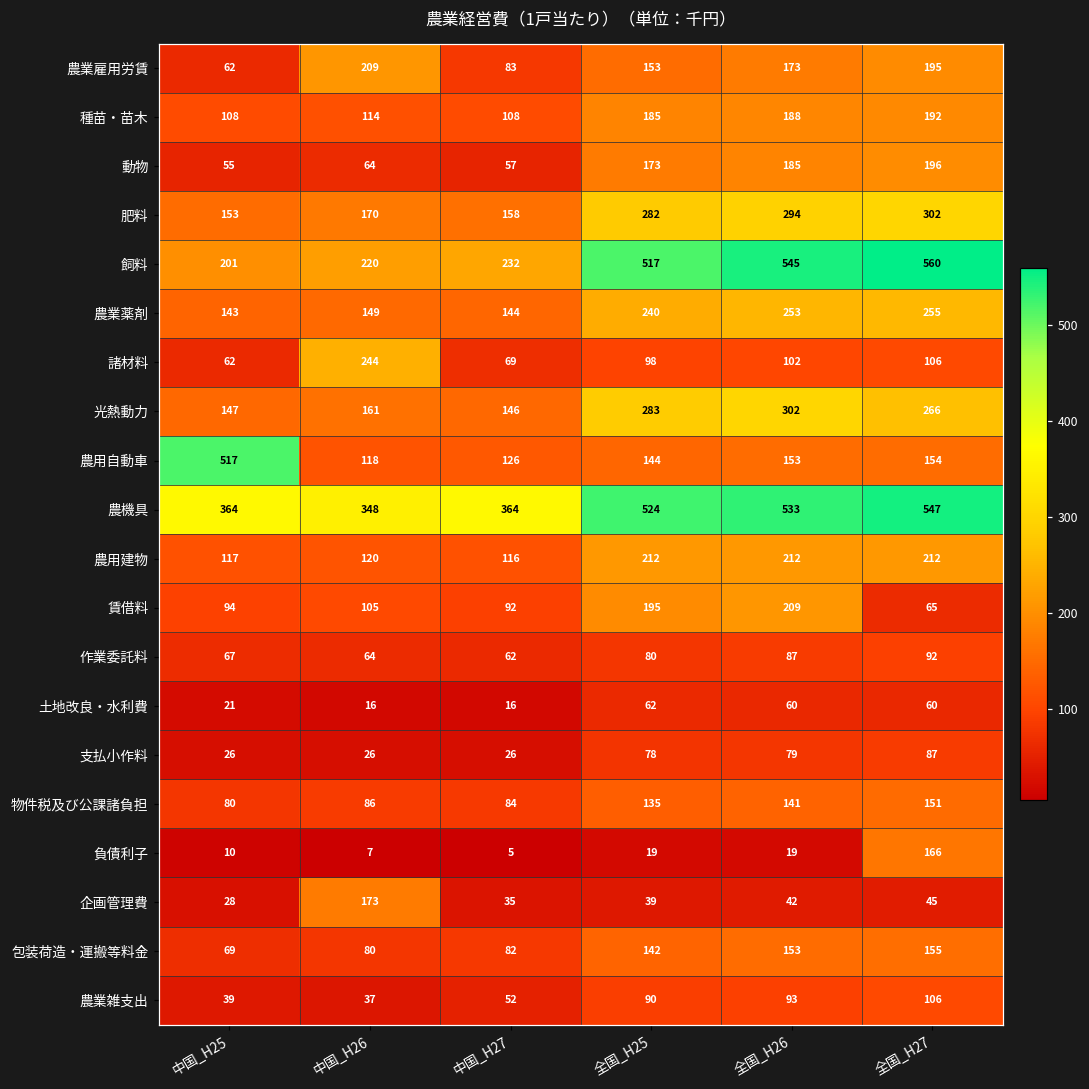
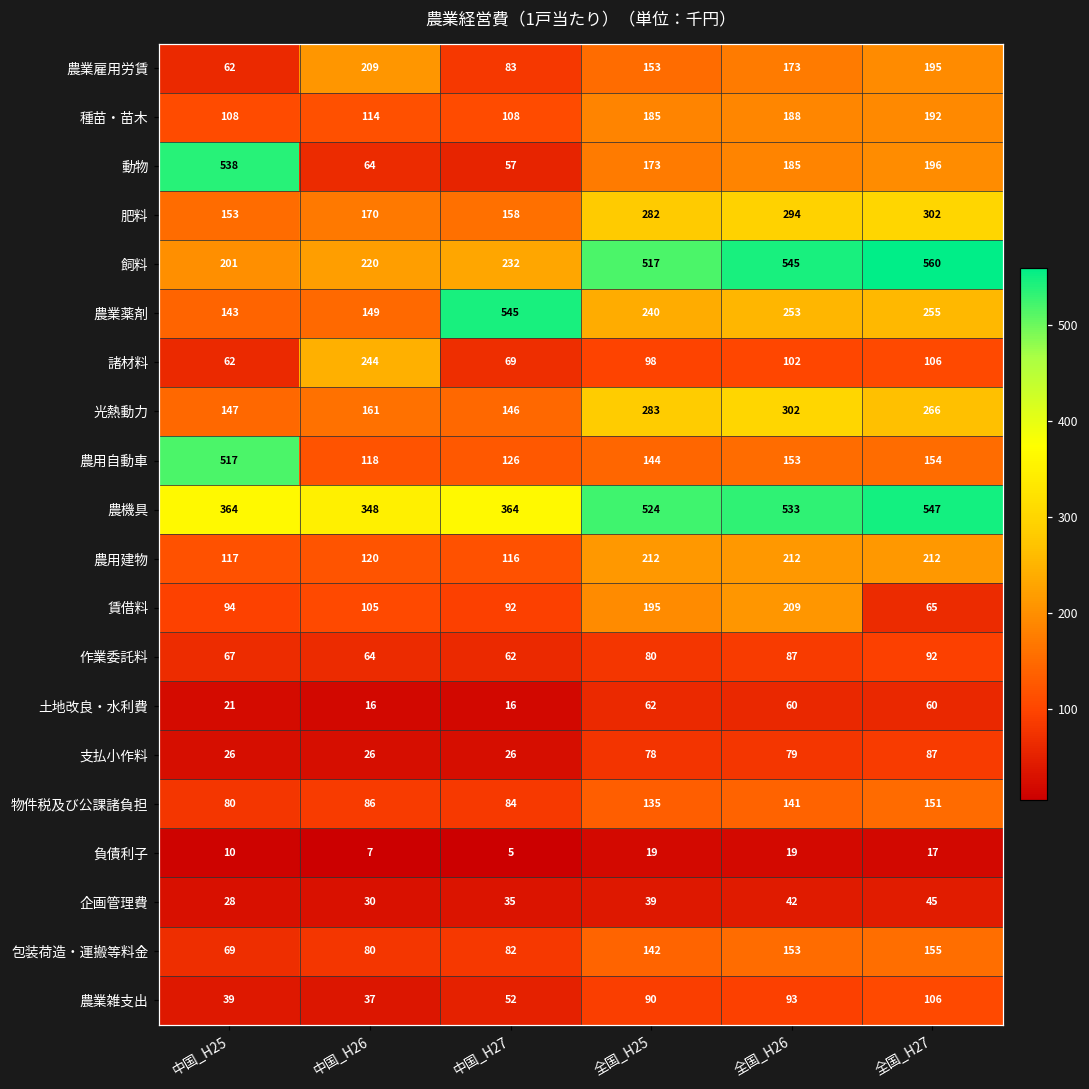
  {
    "農業雇用労賃": {
      "中国_H25": 62,
      "中国_H26": 209,
      "中国_H27": 83,
      "全国_H25": 153,
      "全国_H26": 173,
      "全国_H27": 195
    },
    "種苗・苗木": {
      "中国_H25": 108,
      "中国_H26": 114,
      "中国_H27": 108,
      "全国_H25": 185,
      "全国_H26": 188,
      "全国_H27": 192
    },
    "動物": {
-     "中国_H25": 55,
+     "中国_H25": 538,
      "中国_H26": 64,
      "中国_H27": 57,
      "全国_H25": 173,
      "全国_H26": 185,
      "全国_H27": 196
    },
    "肥料": {
      "中国_H25": 153,
      "中国_H26": 170,
      "中国_H27": 158,
      "全国_H25": 282,
      "全国_H26": 294,
      "全国_H27": 302
    },
    "飼料": {
      "中国_H25": 201,
      "中国_H26": 220,
      "中国_H27": 232,
      "全国_H25": 517,
      "全国_H26": 545,
      "全国_H27": 560
    },
    "農業薬剤": {
      "中国_H25": 143,
      "中国_H26": 149,
-     "中国_H27": 144,
+     "中国_H27": 545,
      "全国_H25": 240,
      "全国_H26": 253,
      "全国_H27": 255
    },
    "諸材料": {
      "中国_H25": 62,
      "中国_H26": 244,
      "中国_H27": 69,
      "全国_H25": 98,
      "全国_H26": 102,
      "全国_H27": 106
    },
    "光熱動力": {
      "中国_H25": 147,
      "中国_H26": 161,
      "中国_H27": 146,
      "全国_H25": 283,
      "全国_H26": 302,
      "全国_H27": 266
    },
    "農用自動車": {
      "中国_H25": 517,
      "中国_H26": 118,
      "中国_H27": 126,
      "全国_H25": 144,
      "全国_H26": 153,
      "全国_H27": 154
    },
    "農機具": {
      "中国_H25": 364,
      "中国_H26": 348,
      "中国_H27": 364,
      "全国_H25": 524,
      "全国_H26": 533,
      "全国_H27": 547
    },
    "農用建物": {
      "中国_H25": 117,
      "中国_H26": 120,
      "中国_H27": 116,
      "全国_H25": 212,
      "全国_H26": 212,
      "全国_H27": 212
    },
    "賃借料": {
      "中国_H25": 94,
      "中国_H26": 105,
      "中国_H27": 92,
      "全国_H25": 195,
      "全国_H26": 209,
      "全国_H27": 65
    },
    "作業委託料": {
      "中国_H25": 67,
      "中国_H26": 64,
      "中国_H27": 62,
      "全国_H25": 80,
      "全国_H26": 87,
      "全国_H27": 92
    },
    "土地改良・水利費": {
      "中国_H25": 21,
      "中国_H26": 16,
      "中国_H27": 16,
      "全国_H25": 62,
      "全国_H26": 60,
      "全国_H27": 60
    },
    "支払小作料": {
      "中国_H25": 26,
      "中国_H26": 26,
      "中国_H27": 26,
      "全国_H25": 78,
      "全国_H26": 79,
      "全国_H27": 87
    },
    "物件税及び公課諸負担": {
      "中国_H25": 80,
      "中国_H26": 86,
      "中国_H27": 84,
      "全国_H25": 135,
      "全国_H26": 141,
      "全国_H27": 151
    },
    "負債利子": {
      "中国_H25": 10,
      "中国_H26": 7,
      "中国_H27": 5,
      "全国_H25": 19,
      "全国_H26": 19,
-     "全国_H27": 166
+     "全国_H27": 17
    },
    "企画管理費": {
      "中国_H25": 28,
-     "中国_H26": 173,
+     "中国_H26": 30,
      "中国_H27": 35,
      "全国_H25": 39,
      "全国_H26": 42,
      "全国_H27": 45
    },
    "包装荷造・運搬等料金": {
      "中国_H25": 69,
      "中国_H26": 80,
      "中国_H27": 82,
      "全国_H25": 142,
      "全国_H26": 153,
      "全国_H27": 155
    },
    "農業雑支出": {
      "中国_H25": 39,
      "中国_H26": 37,
      "中国_H27": 52,
      "全国_H25": 90,
      "全国_H26": 93,
      "全国_H27": 106
    }
  }
